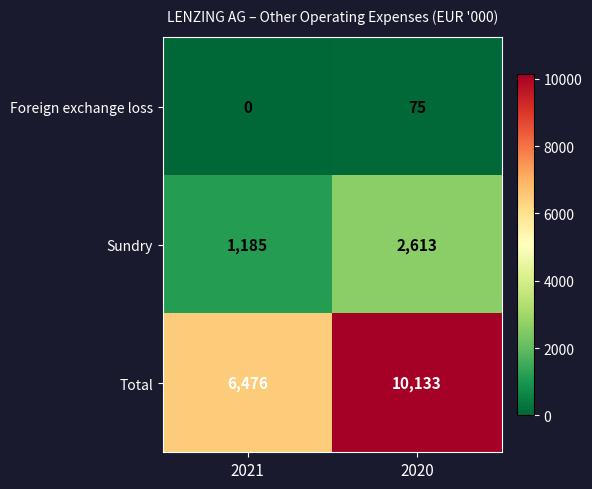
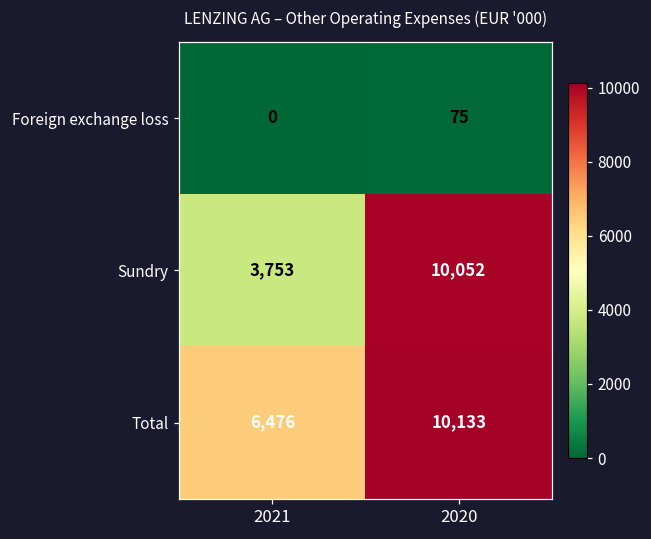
  {
    "Foreign exchange loss": {
      "2021": "0",
      "2020": "75"
    },
    "Sundry": {
-     "2021": "1,185",
-     "2020": "2,613"
+     "2021": "3,753",
+     "2020": "10,052"
    },
    "Total": {
      "2021": "6,476",
      "2020": "10,133"
    }
  }
